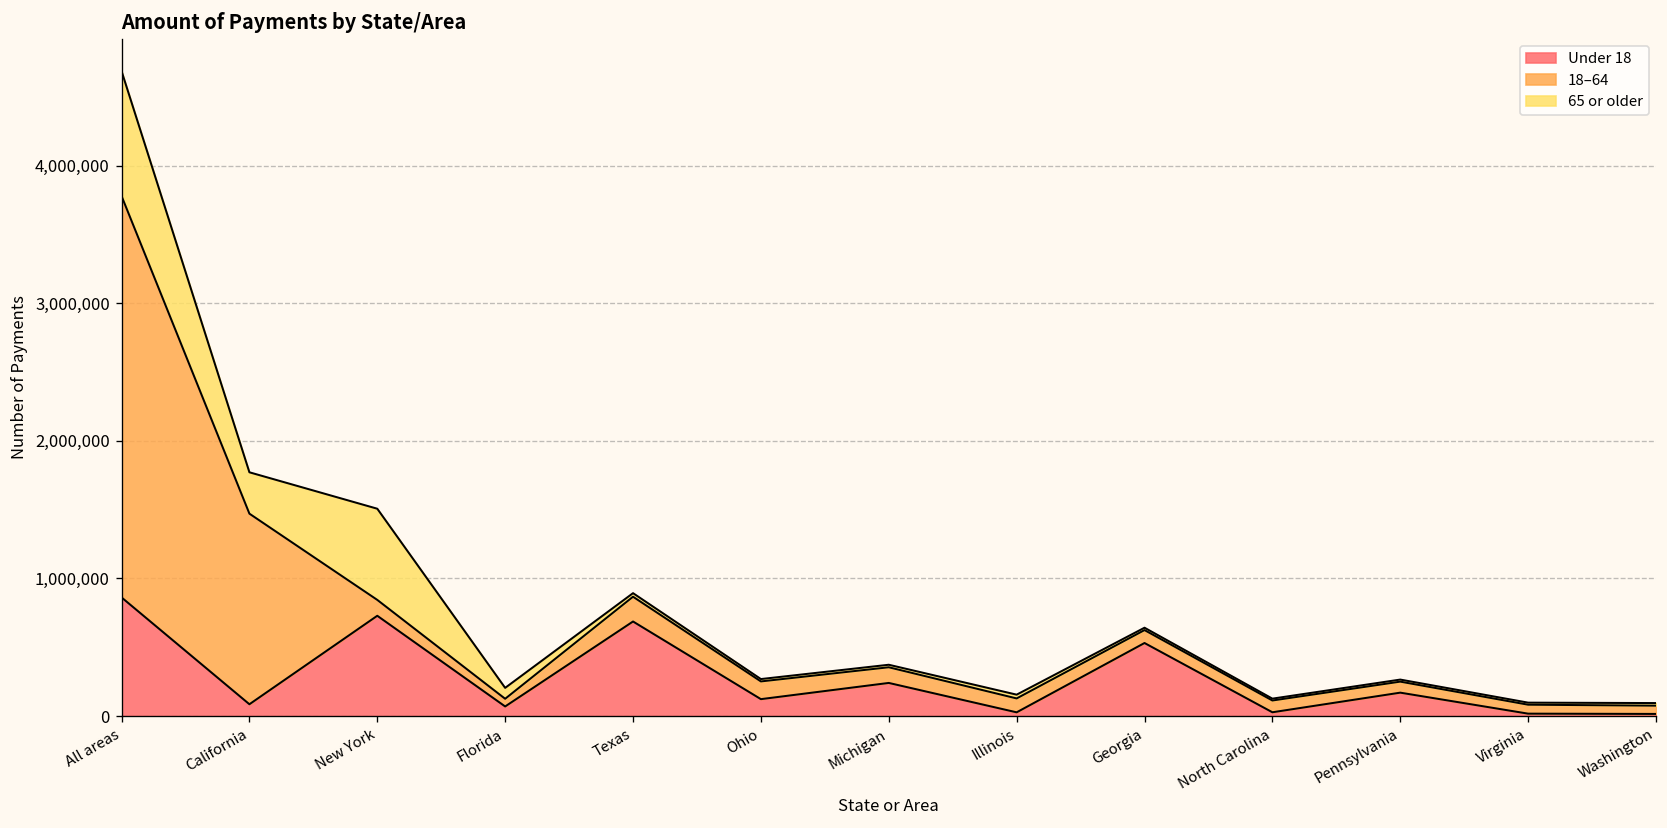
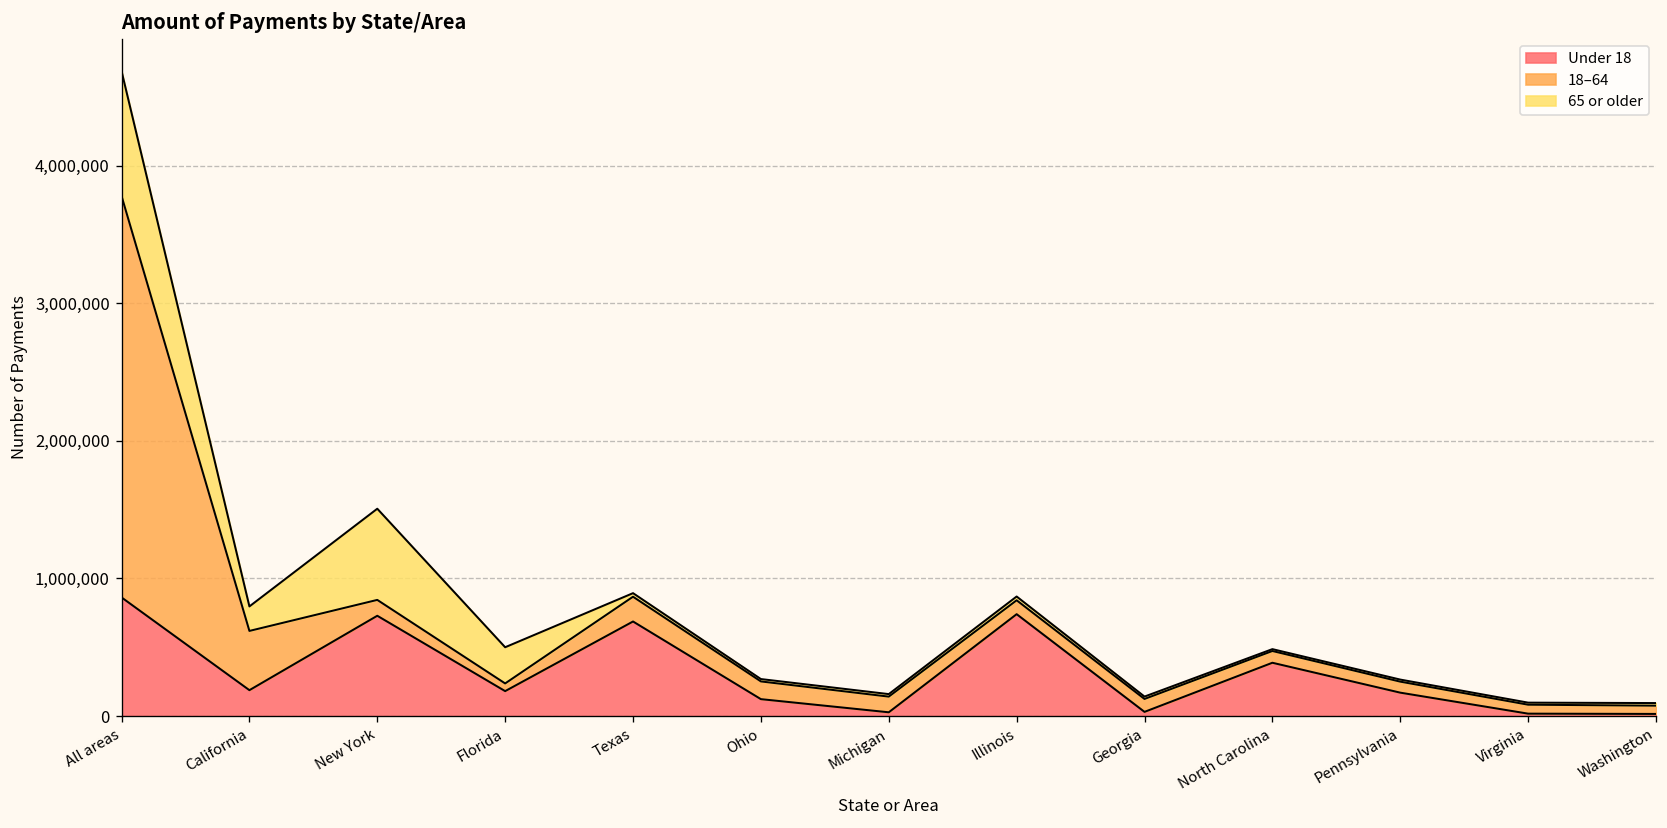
  {
    "Under 18": {
      "All areas": "860,000",
-     "California": "90,000",
+     "California": "190,000",
      "New York": "730,000",
-     "Florida": "70,000",
+     "Florida": "180,000",
      "Texas": "690,000",
      "Ohio": "120,000",
-     "Michigan": "240,000",
-     "Illinois": "30,000",
-     "Georgia": "530,000",
-     "North Carolina": "30,000",
+     "Michigan": "30,000",
+     "Illinois": "740,000",
+     "Georgia": "30,000",
+     "North Carolina": "390,000",
      "Pennsylvania": "170,000",
      "Virginia": "20,000",
      "Washington": "20,000"
    },
    "18–64": {
      "All areas": "2,920,000",
-     "California": "1,380,000",
+     "California": "430,000",
      "New York": "120,000",
      "Florida": "60,000",
      "Texas": "180,000",
      "Illinois": "100,000"
    },
    "65 or older": {
      "All areas": "910,000",
-     "California": "300,000",
+     "California": "180,000",
      "New York": "660,000",
-     "Florida": "80,000",
+     "Florida": "260,000",
      "Texas": "30,000",
      "Illinois": "30,000"
    }
  }
